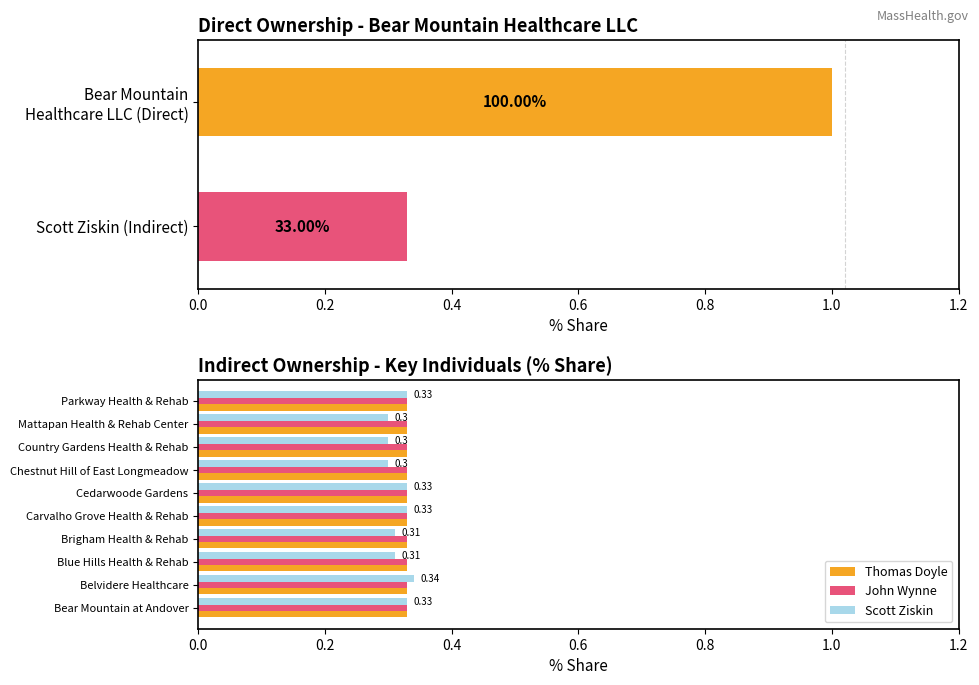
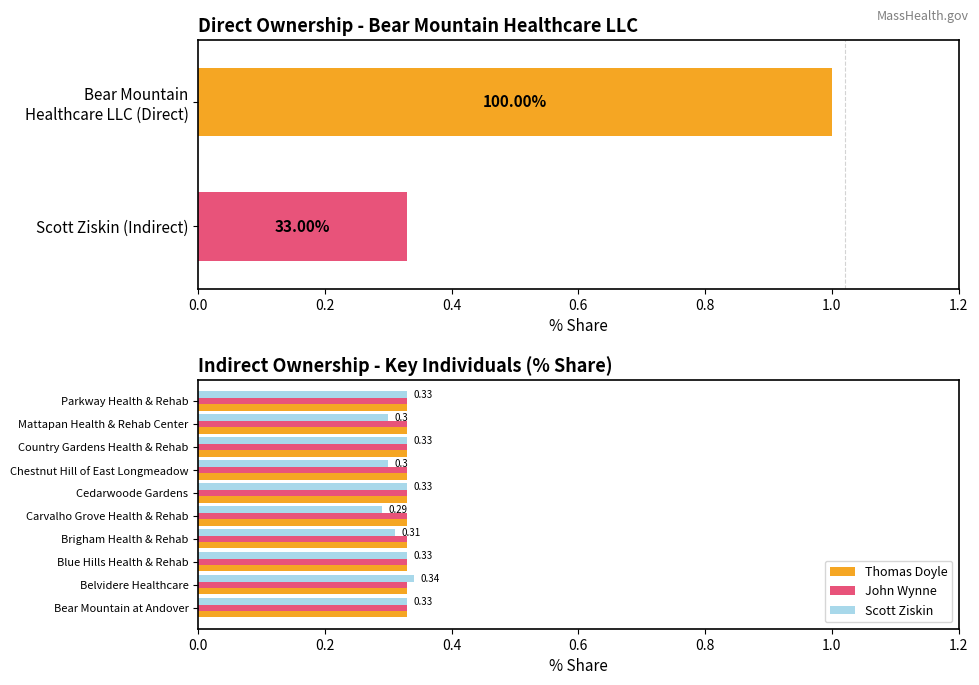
  {
    "Direct Ownership - Bear Mountain Healthcare LLC": {
      "Bear Mountain Healthcare LLC (Direct)": "100.00%",
      "Scott Ziskin (Indirect)": "33.00%"
    },
    "Indirect Ownership - Key Individuals (% Share)": {
      "John Wynne": {
        "Parkway Health & Rehab": "0.33",
        "Mattapan Health & Rehab Center": "0.3",
        "Country Gardens Health & Rehab": "0.33",
        "Chestnut Hill of East Longmeadow": "0.3",
        "Cedarwoode Gardens": "0.33",
        "Blue Hills Health & Rehab": "0.33",
        "Bear Mountain at Andover": "0.33"
      },
      "Scott Ziskin": {
        "Parkway Health & Rehab": "0.33",
-       "Country Gardens Health & Rehab": "0.3",
+       "Country Gardens Health & Rehab": "0.33",
        "Cedarwoode Gardens": "0.33",
-       "Carvalho Grove Health & Rehab": "0.33",
+       "Carvalho Grove Health & Rehab": "0.29",
        "Brigham Health & Rehab": "0.31",
-       "Blue Hills Health & Rehab": "0.31",
+       "Blue Hills Health & Rehab": "0.33",
        "Belvidere Healthcare": "0.34",
        "Bear Mountain at Andover": "0.33"
      }
    }
  }
